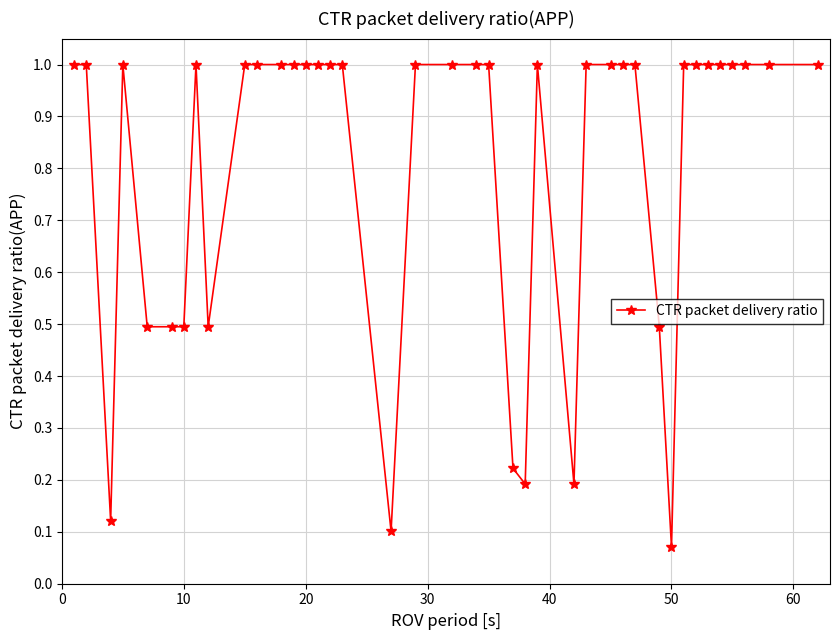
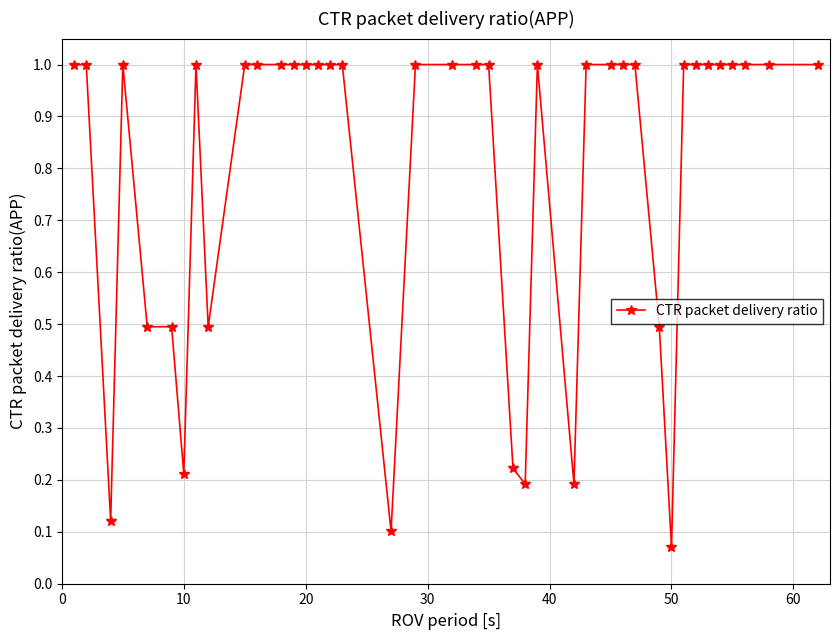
  {
-   "10": 0.49,
+   "10": 0.21,
    "20": 1.00,
    "50": 0.07
  }
